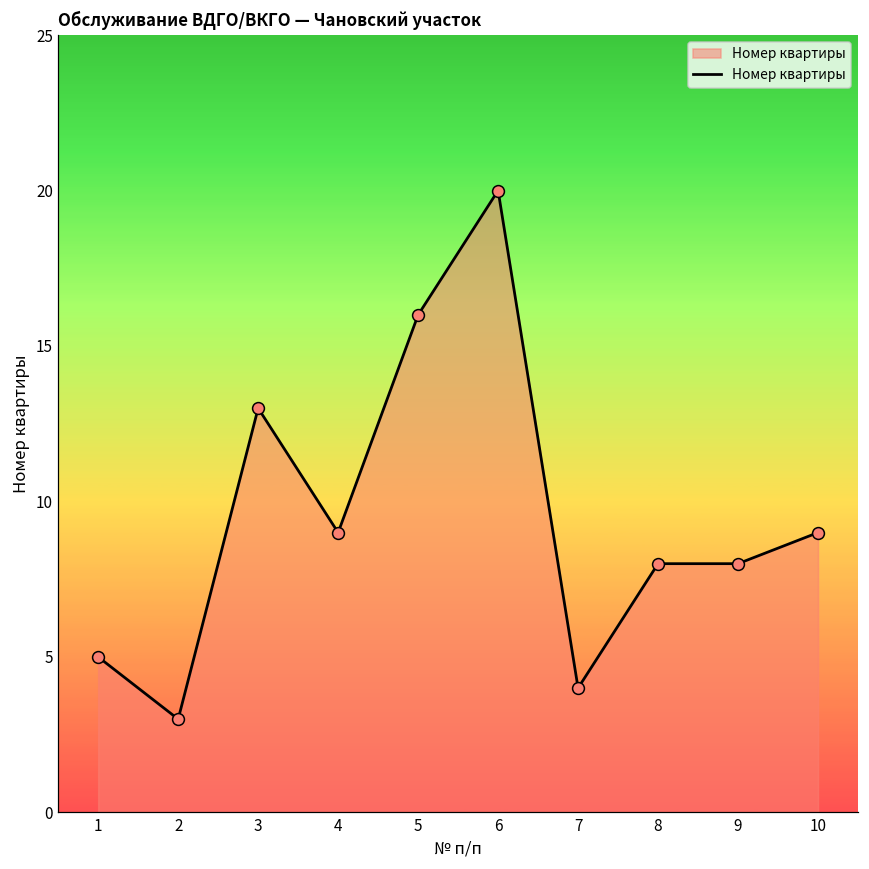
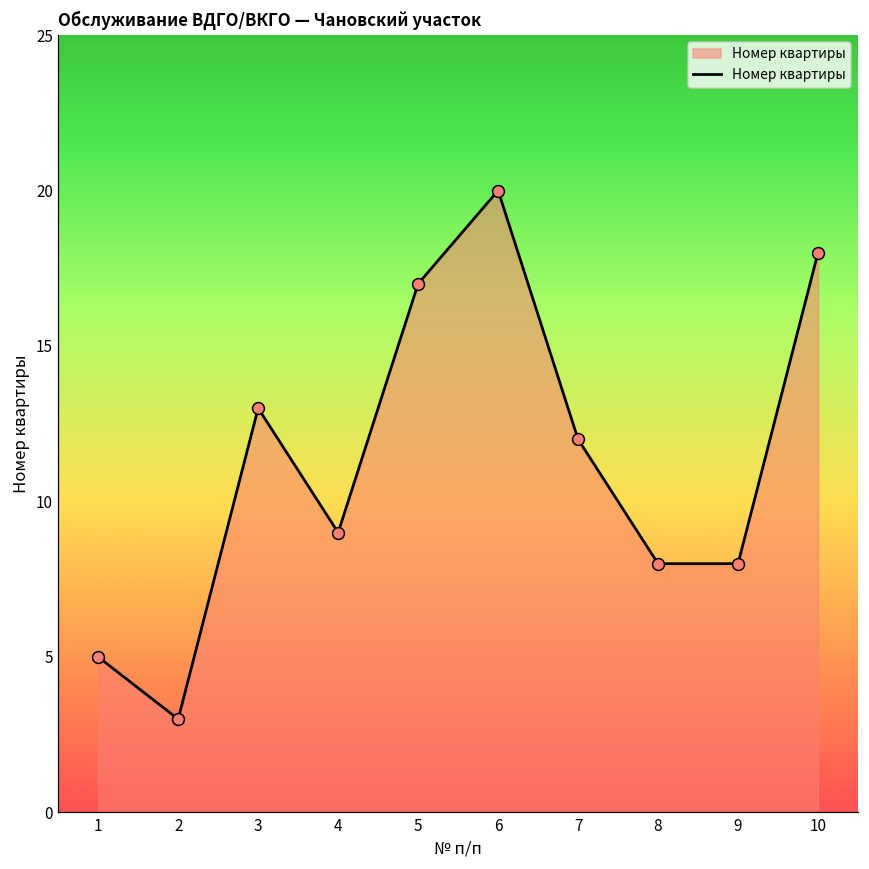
  {
    "1": 5,
    "2": 3,
    "3": 13,
    "4": 9,
-   "5": 16,
+   "5": 17,
    "6": 20,
-   "7": 4,
+   "7": 12,
    "8": 8,
    "9": 8,
-   "10": 9
+   "10": 18
  }
